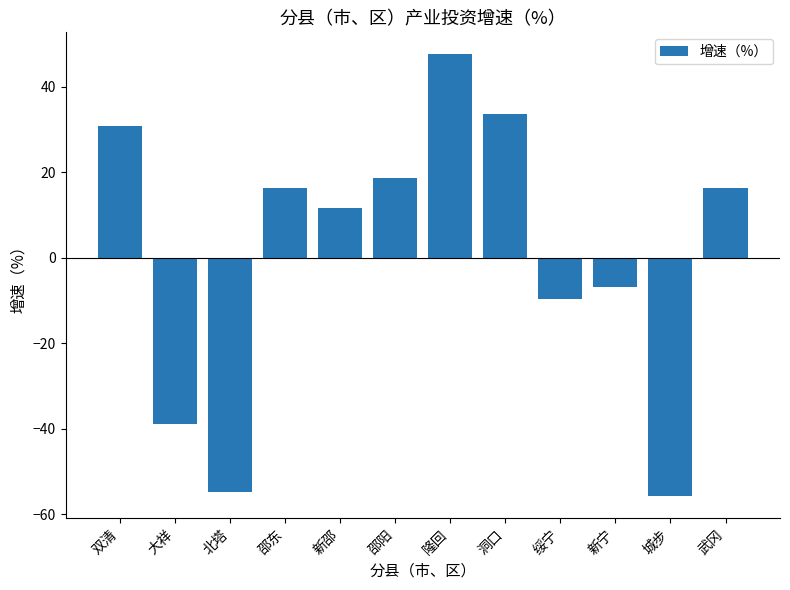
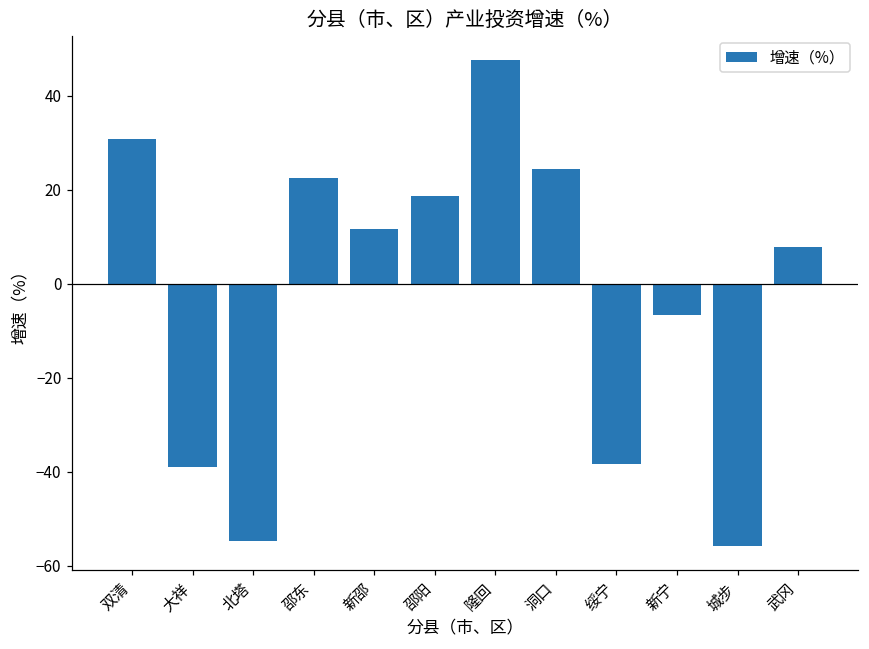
  {
    "双清": 31,
    "大祥": -39,
    "北塔": -55,
-   "邵东": 16,
+   "邵东": 23,
    "新邵": 12,
    "邵阳": 19,
    "隆回": 48,
-   "洞口": 34,
-   "绥宁": -10,
+   "洞口": 24,
+   "绥宁": -38,
    "新宁": -7,
    "城步": -56,
-   "武冈": 16
+   "武冈": 8
  }
